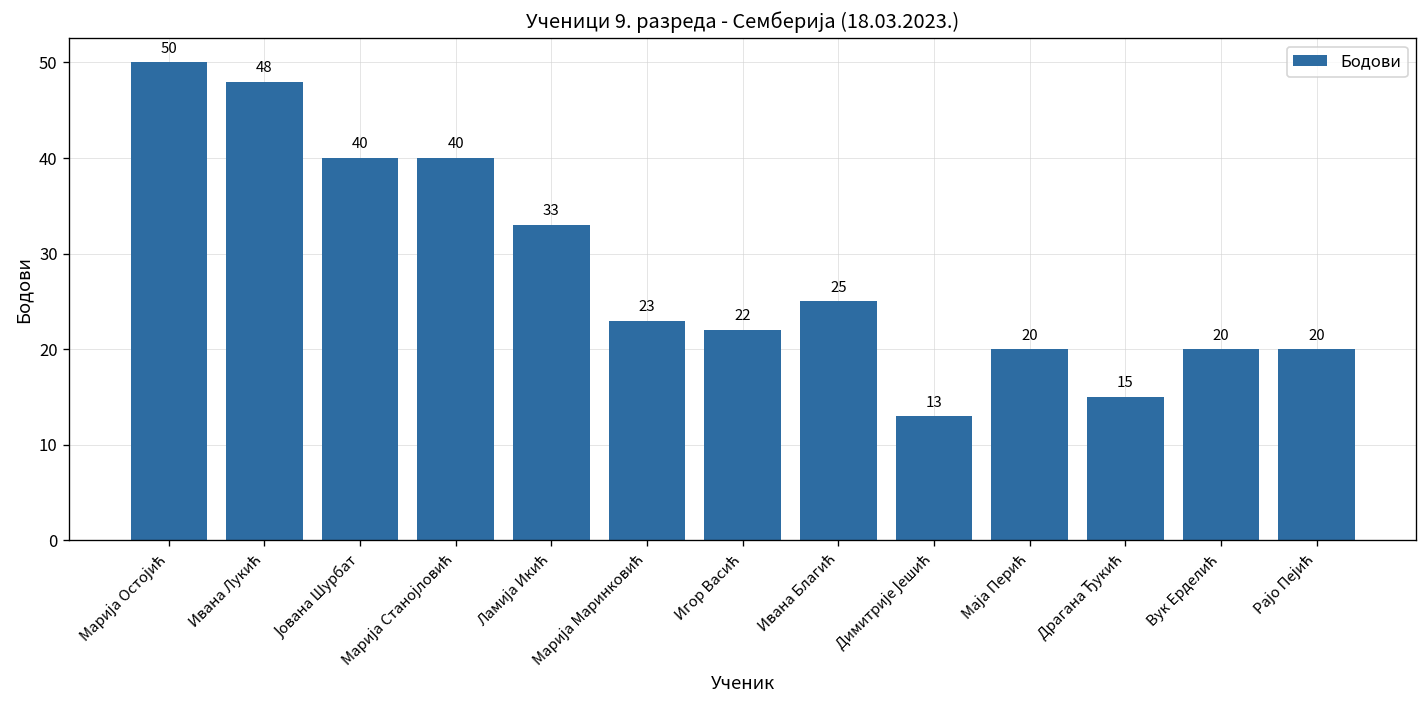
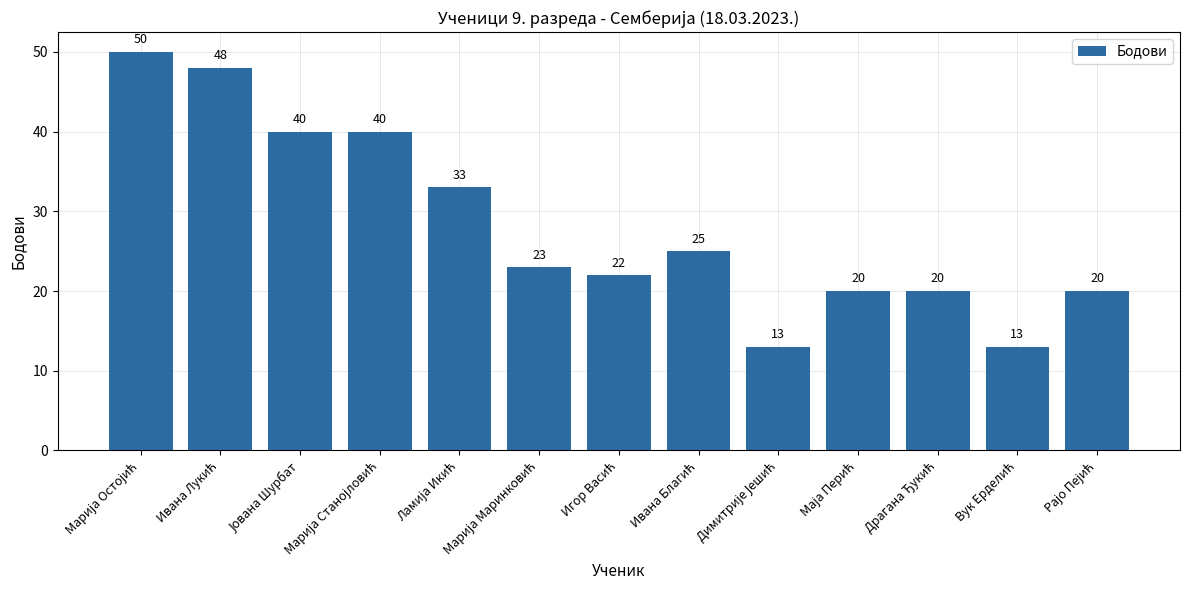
  {
    "Марија Остојић": 50,
    "Ивана Лукић": 48,
    "Јована Шурбат": 40,
    "Марија Станојловић": 40,
    "Ламија Икић": 33,
    "Марија Маринковић": 23,
    "Игор Васић": 22,
    "Ивана Благић": 25,
    "Димитрије Јешић": 13,
    "Маја Перић": 20,
-   "Драгана Ђукић": 15,
-   "Вук Ерделић": 20,
+   "Драгана Ђукић": 20,
+   "Вук Ерделић": 13,
    "Рајо Пејић": 20
  }
